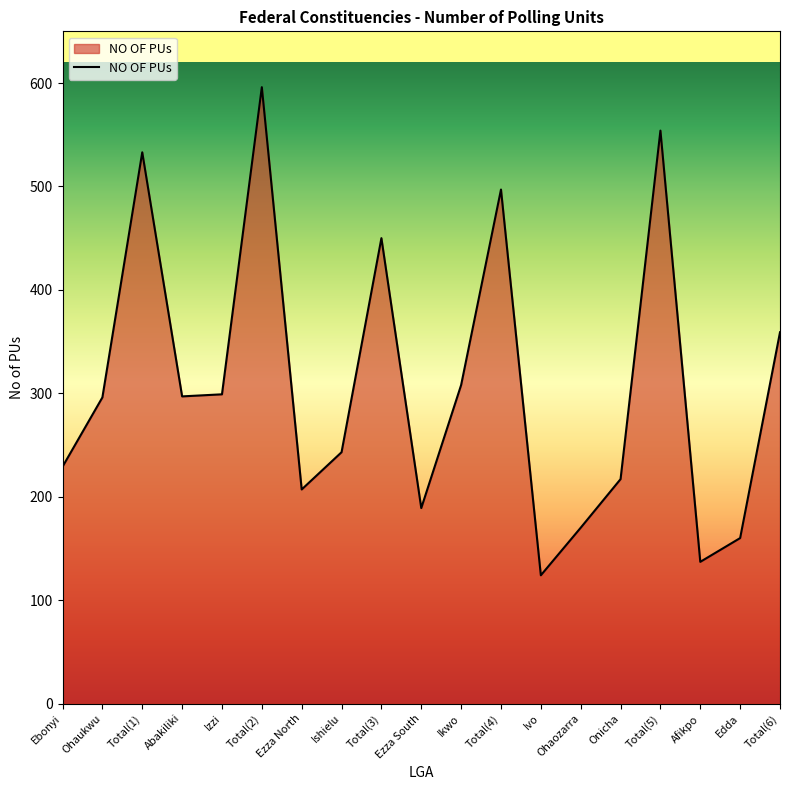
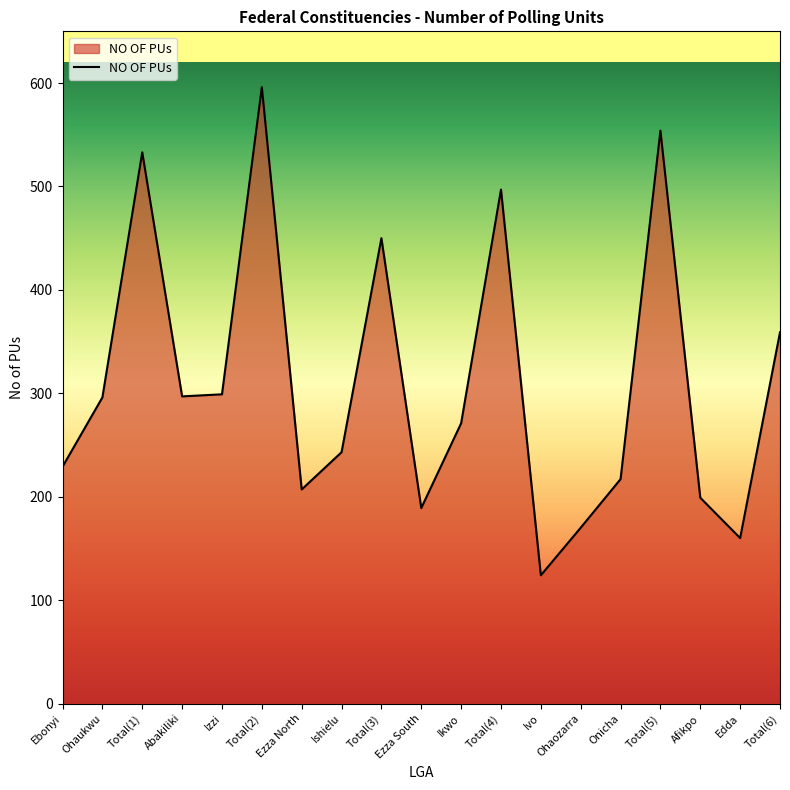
  {
    "Ebonyi": 229,
    "Ohaukwu": 296,
    "Total(1)": 533,
    "Abakiliki": 297,
    "Izzi": 299,
    "Total(2)": 596,
    "Ezza North": 207,
    "Ishielu": 243,
    "Total(3)": 450,
    "Ezza South": 189,
-   "Ikwo": 308,
+   "Ikwo": 271,
    "Total(4)": 497,
    "Ivo": 124,
    "Ohaozarra": 170,
    "Onicha": 217,
    "Total(5)": 554,
-   "Afikpo": 137,
+   "Afikpo": 199,
    "Edda": 160,
    "Total(6)": 359
  }
